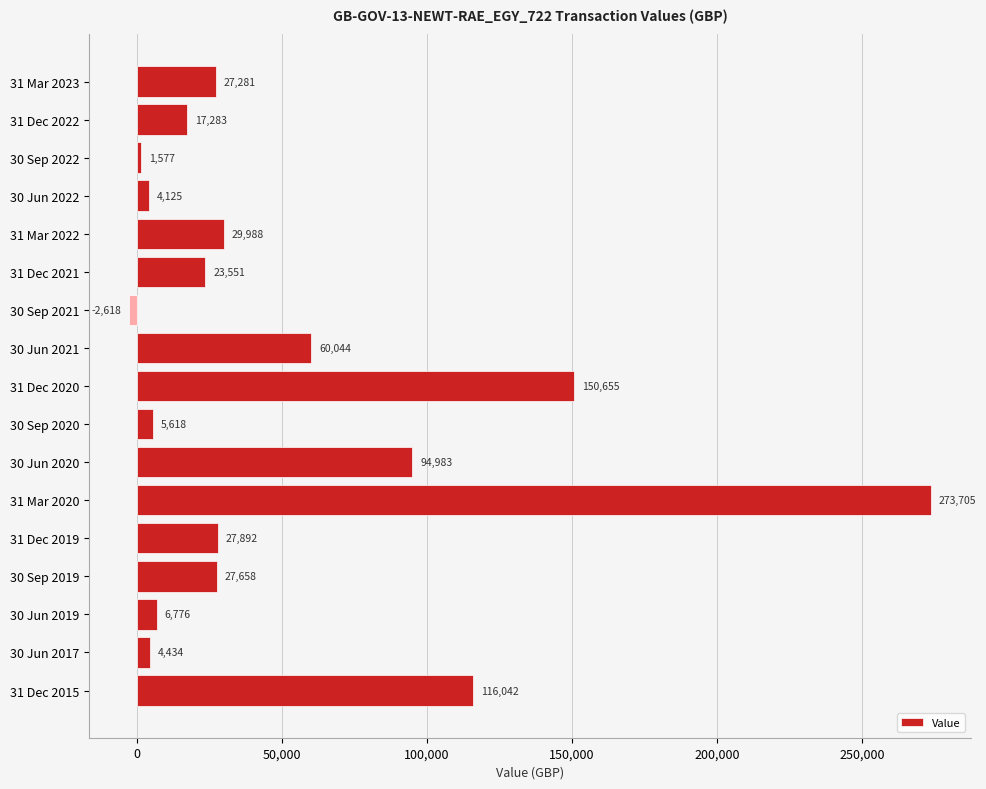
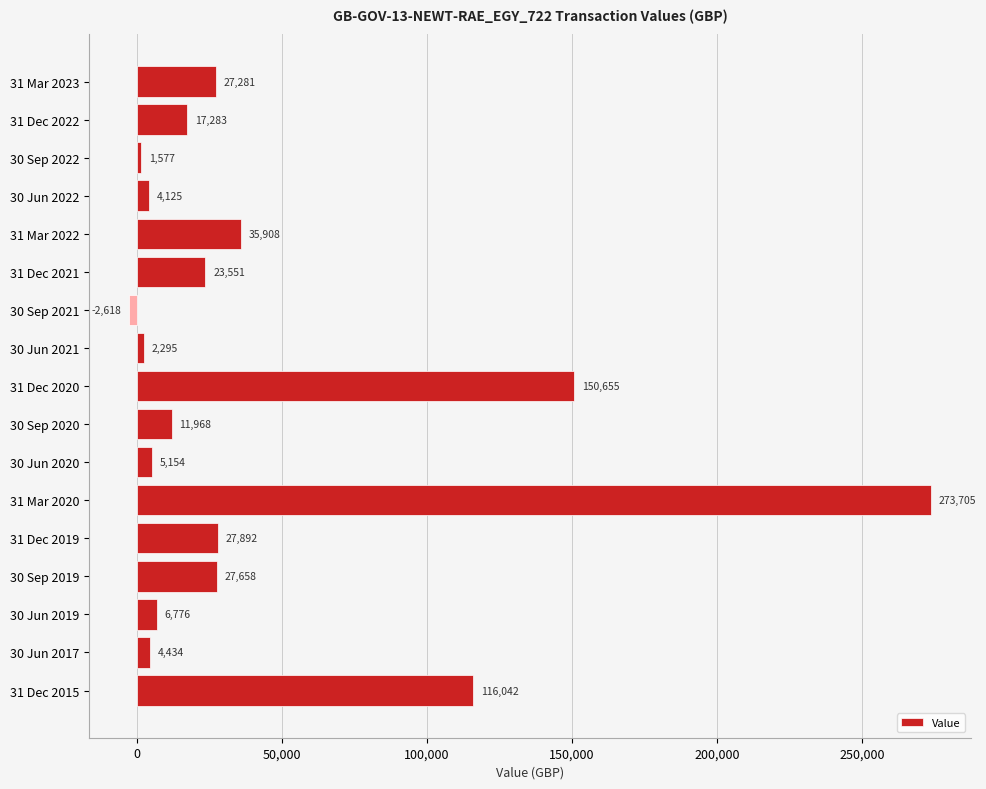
  {
    "31 Mar 2023": "27,281",
    "31 Dec 2022": "17,283",
    "30 Sep 2022": "1,577",
    "30 Jun 2022": "4,125",
-   "31 Mar 2022": "29,988",
+   "31 Mar 2022": "35,908",
    "31 Dec 2021": "23,551",
    "30 Sep 2021": "-2,618",
-   "30 Jun 2021": "60,044",
+   "30 Jun 2021": "2,295",
    "31 Dec 2020": "150,655",
-   "30 Sep 2020": "5,618",
-   "30 Jun 2020": "94,983",
+   "30 Sep 2020": "11,968",
+   "30 Jun 2020": "5,154",
    "31 Mar 2020": "273,705",
    "31 Dec 2019": "27,892",
    "30 Sep 2019": "27,658",
    "30 Jun 2019": "6,776",
    "30 Jun 2017": "4,434",
    "31 Dec 2015": "116,042"
  }
